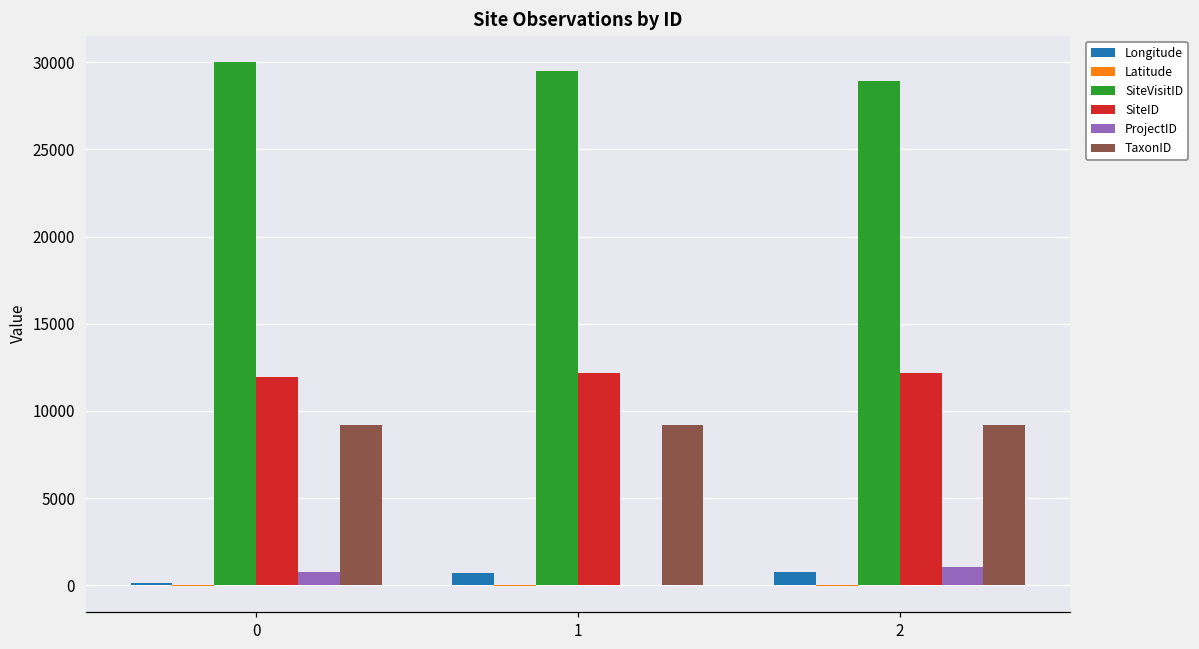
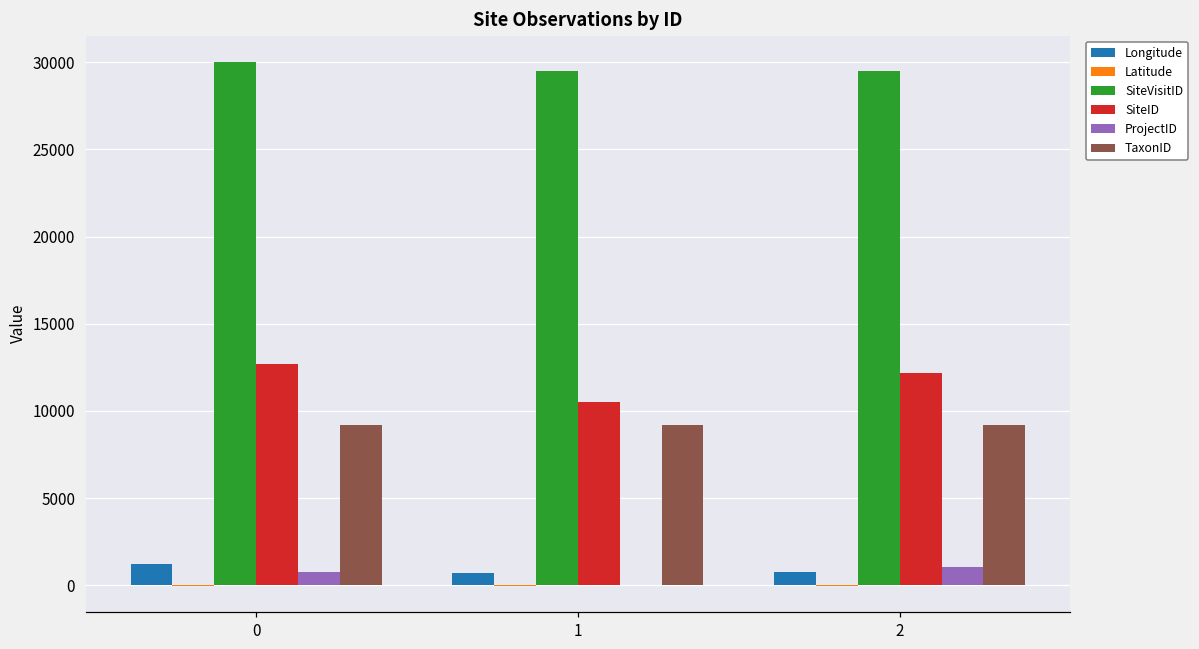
  {
    "Longitude": {
-     "0": 200,
+     "0": 1200,
      "1": 700,
      "2": 800
    },
    "SiteVisitID": {
      "0": 30000,
      "1": 29500,
-     "2": 28900
+     "2": 29500
    },
    "SiteID": {
-     "0": 12000,
-     "1": 12200,
+     "0": 12700,
+     "1": 10500,
      "2": 12200
    },
    "ProjectID": {
      "0": 700,
      "2": 1100
    },
    "TaxonID": {
      "0": 9200,
      "1": 9200,
      "2": 9200
    }
  }
